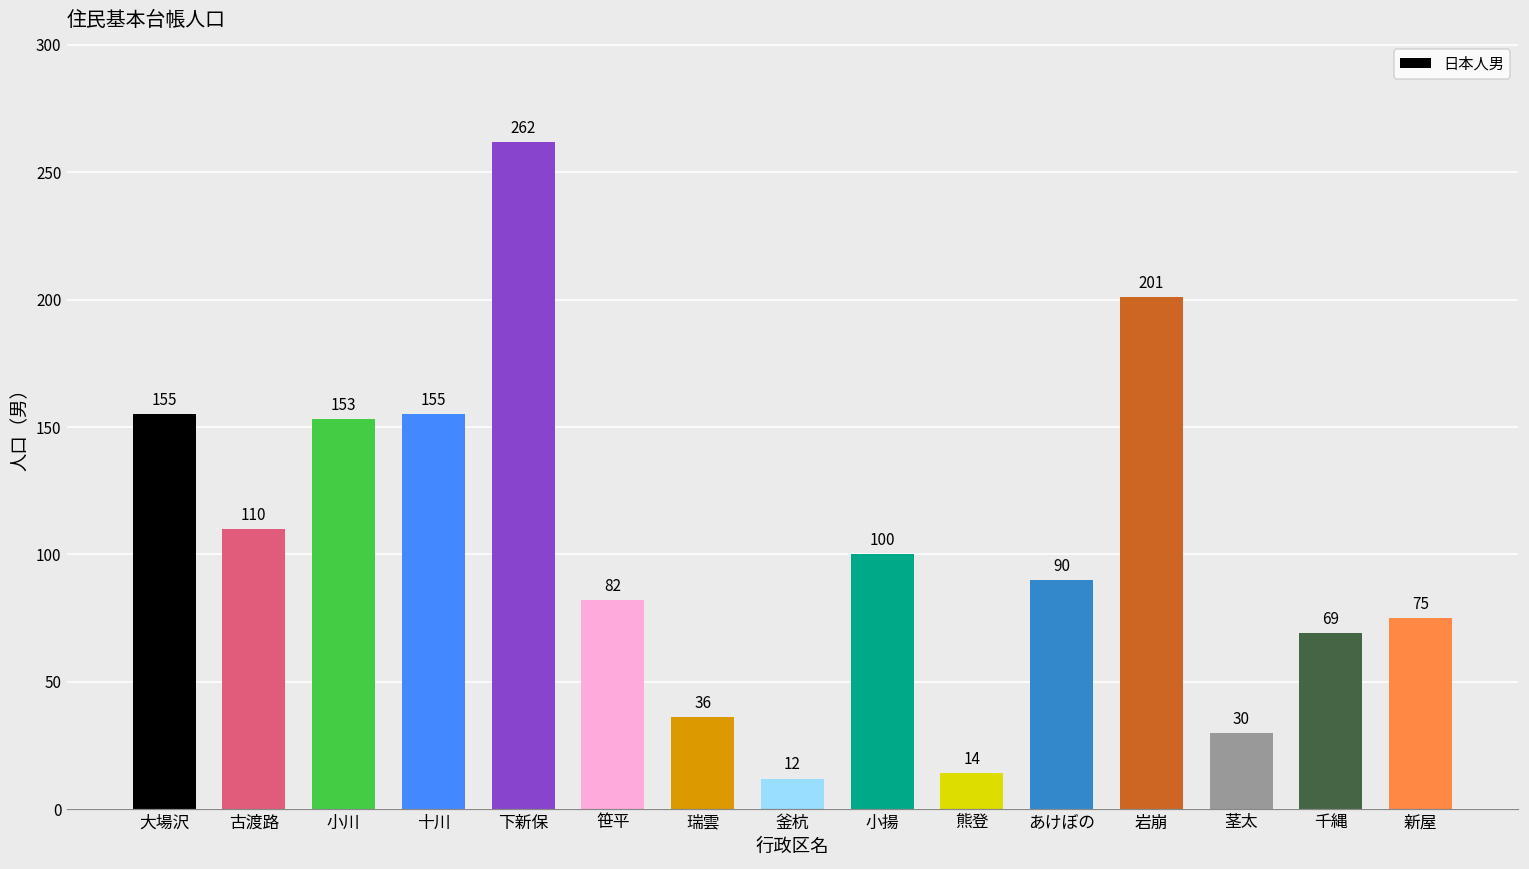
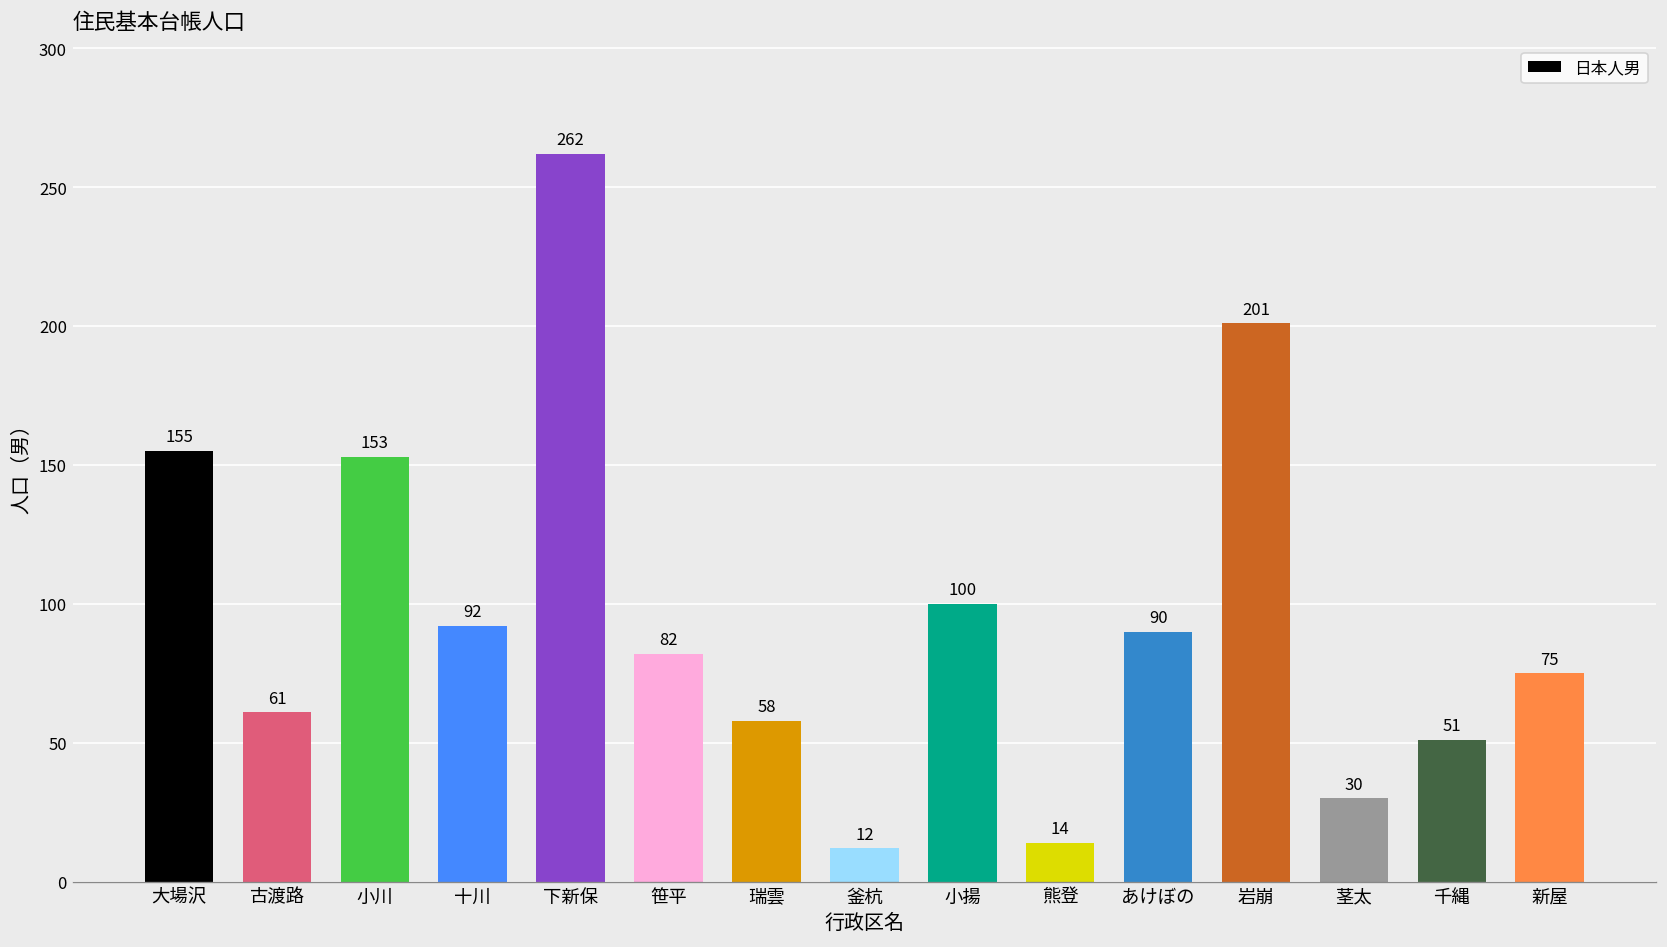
  {
    "大場沢": 155,
-   "古渡路": 110,
+   "古渡路": 61,
    "小川": 153,
-   "十川": 155,
+   "十川": 92,
    "下新保": 262,
    "笹平": 82,
-   "瑞雲": 36,
+   "瑞雲": 58,
    "釜杭": 12,
    "小揚": 100,
    "熊登": 14,
    "あけぼの": 90,
    "岩崩": 201,
    "茎太": 30,
-   "千縄": 69,
+   "千縄": 51,
    "新屋": 75
  }
